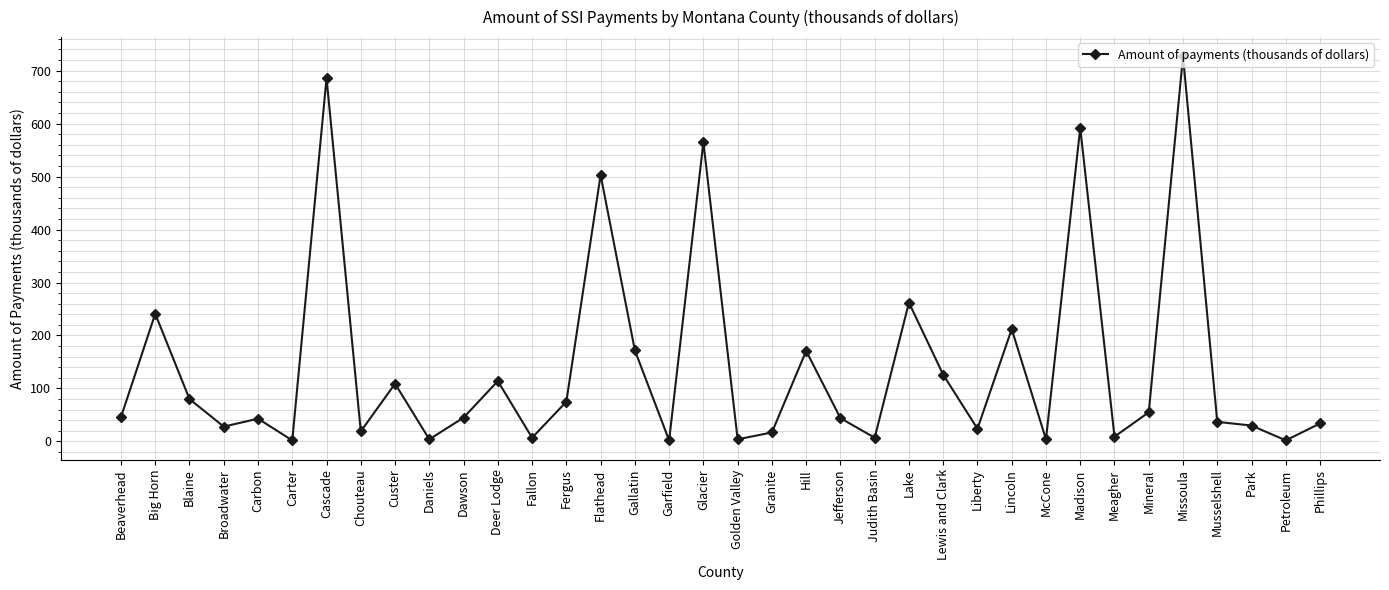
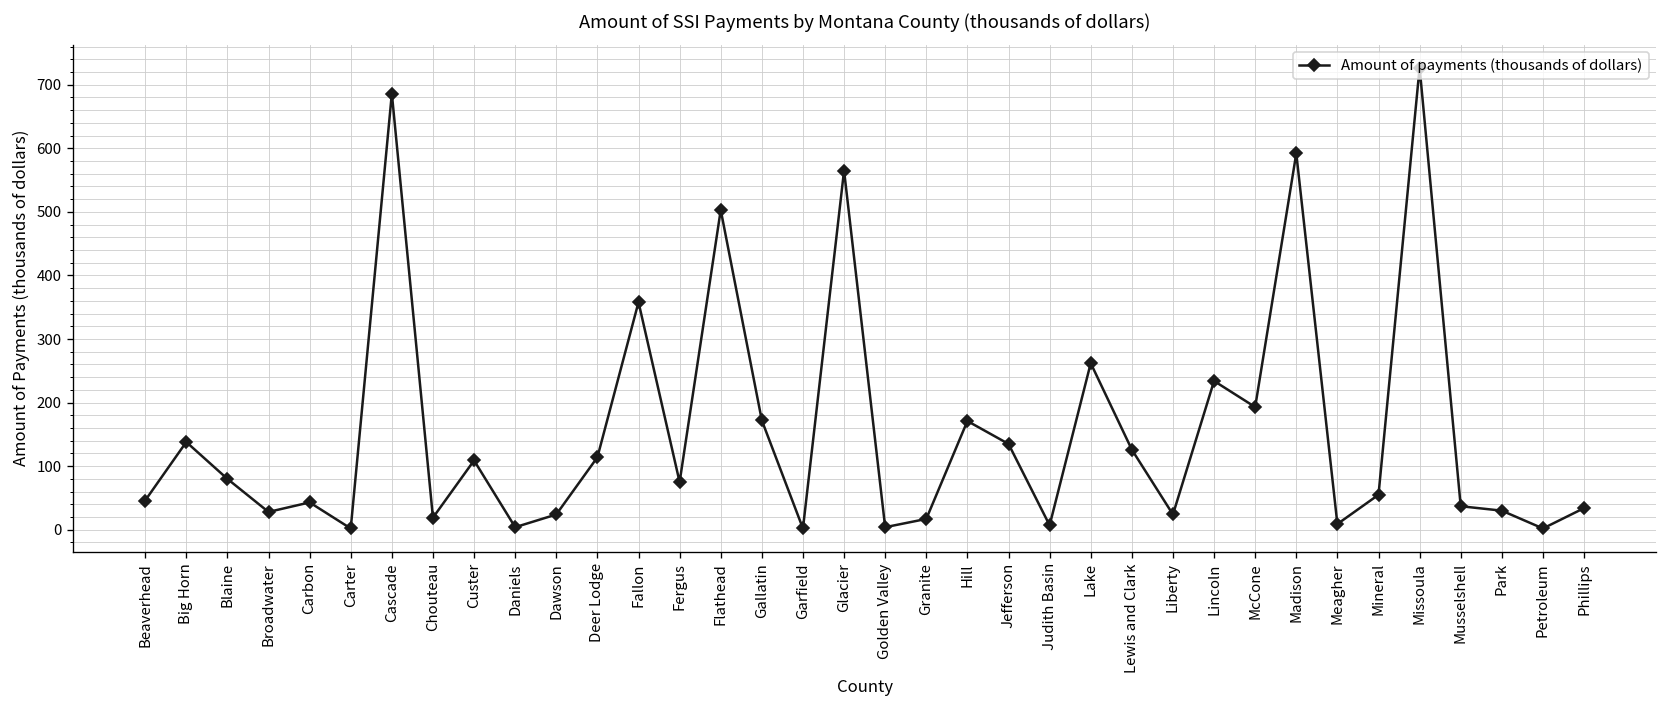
  {
    "Beaverhead": 50,
-   "Big Horn": 240,
+   "Big Horn": 140,
    "Blaine": 80,
    "Broadwater": 30,
    "Carbon": 40,
    "Carter": 0,
    "Cascade": 690,
    "Chouteau": 20,
    "Custer": 110,
    "Daniels": 0,
-   "Dawson": 50,
+   "Dawson": 20,
    "Deer Lodge": 110,
-   "Fallon": 10,
+   "Fallon": 360,
    "Fergus": 80,
    "Flathead": 500,
    "Gallatin": 170,
    "Garfield": 0,
    "Glacier": 570,
    "Golden Valley": 0,
    "Granite": 20,
    "Hill": 170,
-   "Jefferson": 40,
+   "Jefferson": 140,
    "Judith Basin": 10,
    "Lake": 260,
    "Lewis and Clark": 130,
    "Liberty": 20,
-   "Lincoln": 210,
-   "McCone": 0,
+   "Lincoln": 230,
+   "McCone": 190,
    "Madison": 590,
    "Meagher": 10,
    "Mineral": 60,
    "Musselshell": 40,
    "Park": 30,
    "Petroleum": 0,
    "Phillips": 30
  }
